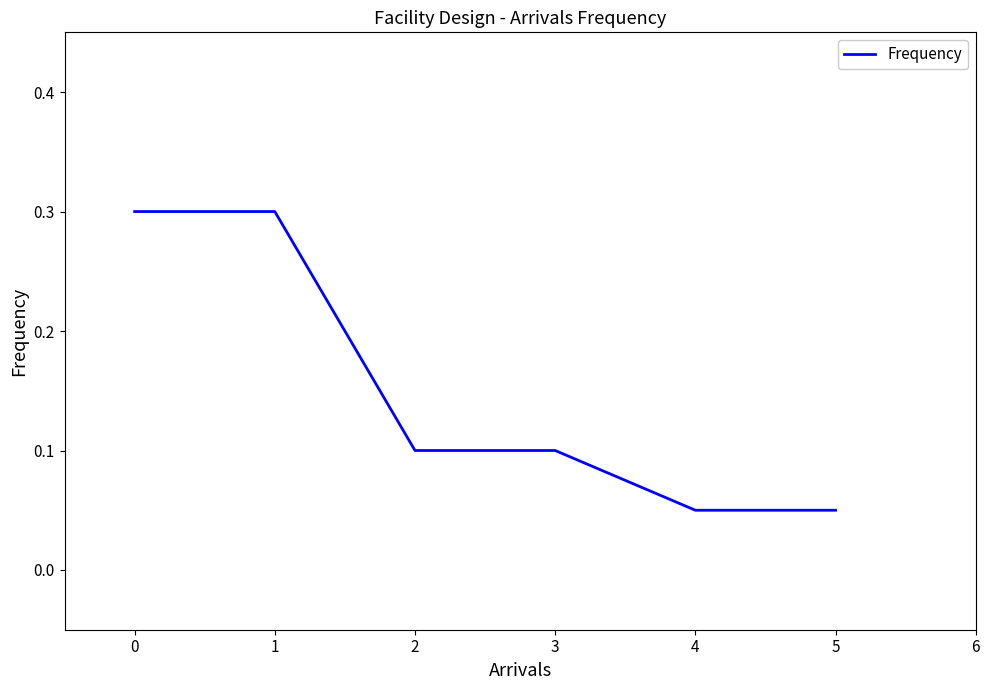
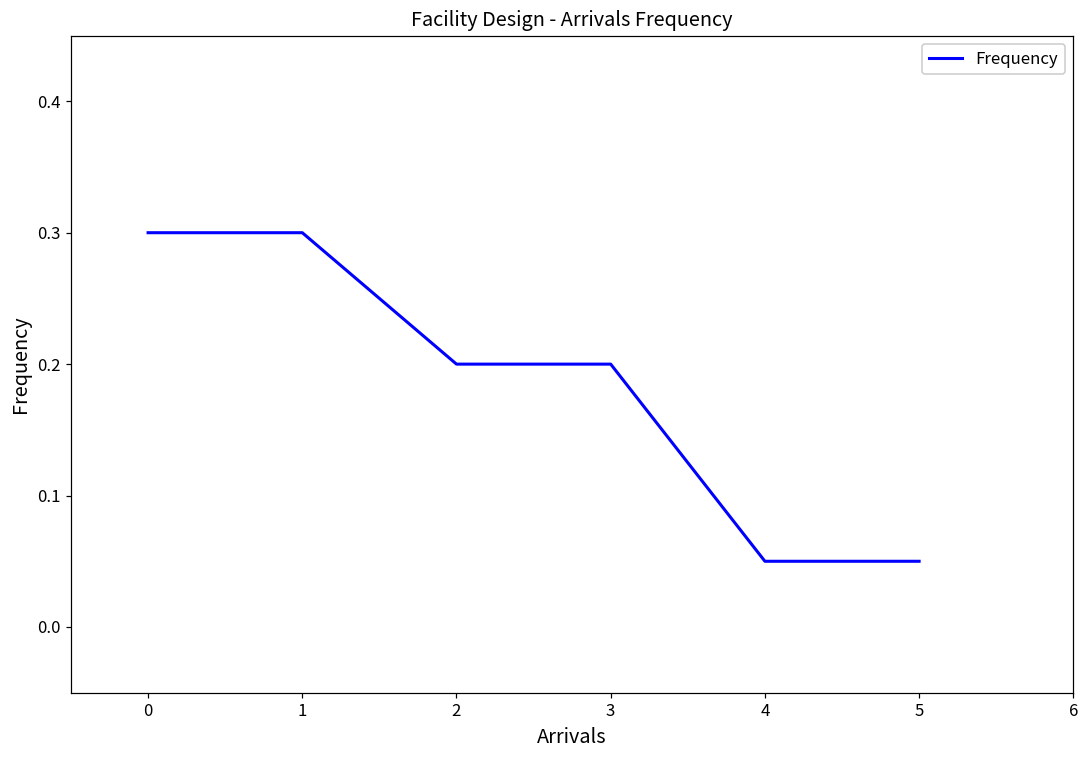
  {
    "0": 0.3,
    "1": 0.3,
-   "2": 0.1,
-   "3": 0.1,
+   "2": 0.2,
+   "3": 0.2,
    "4": 0.050,
    "5": 0.050
  }
